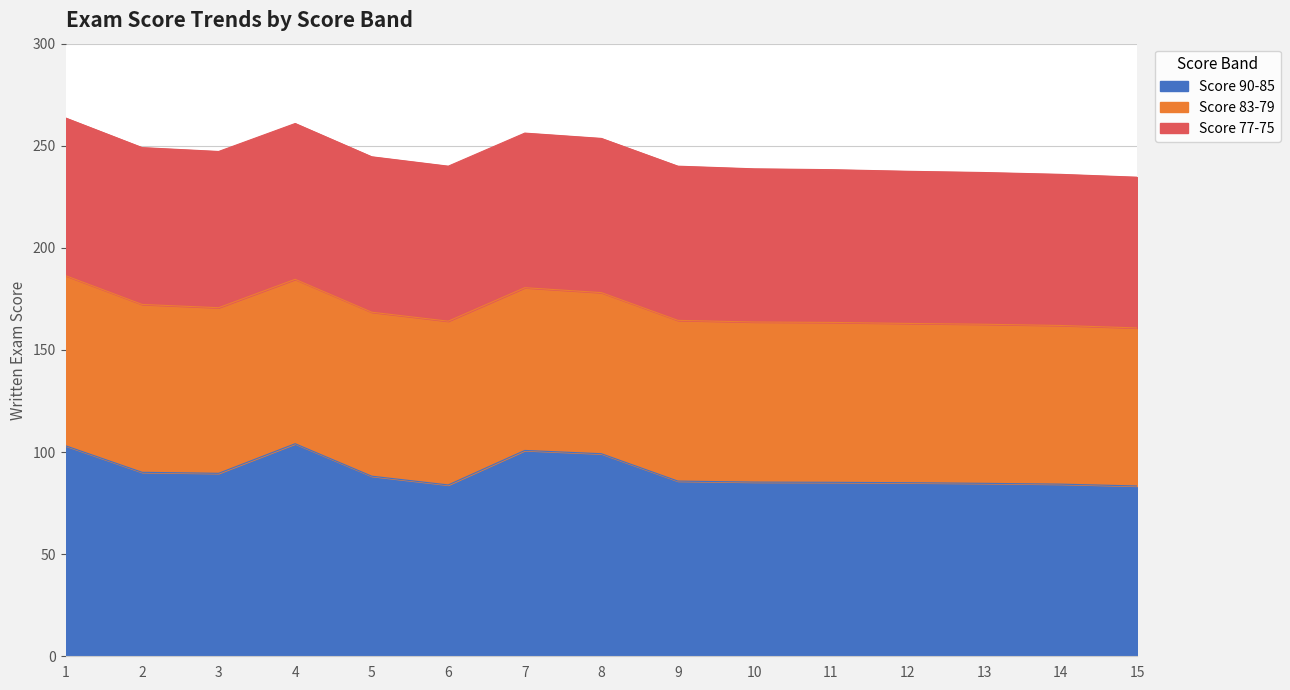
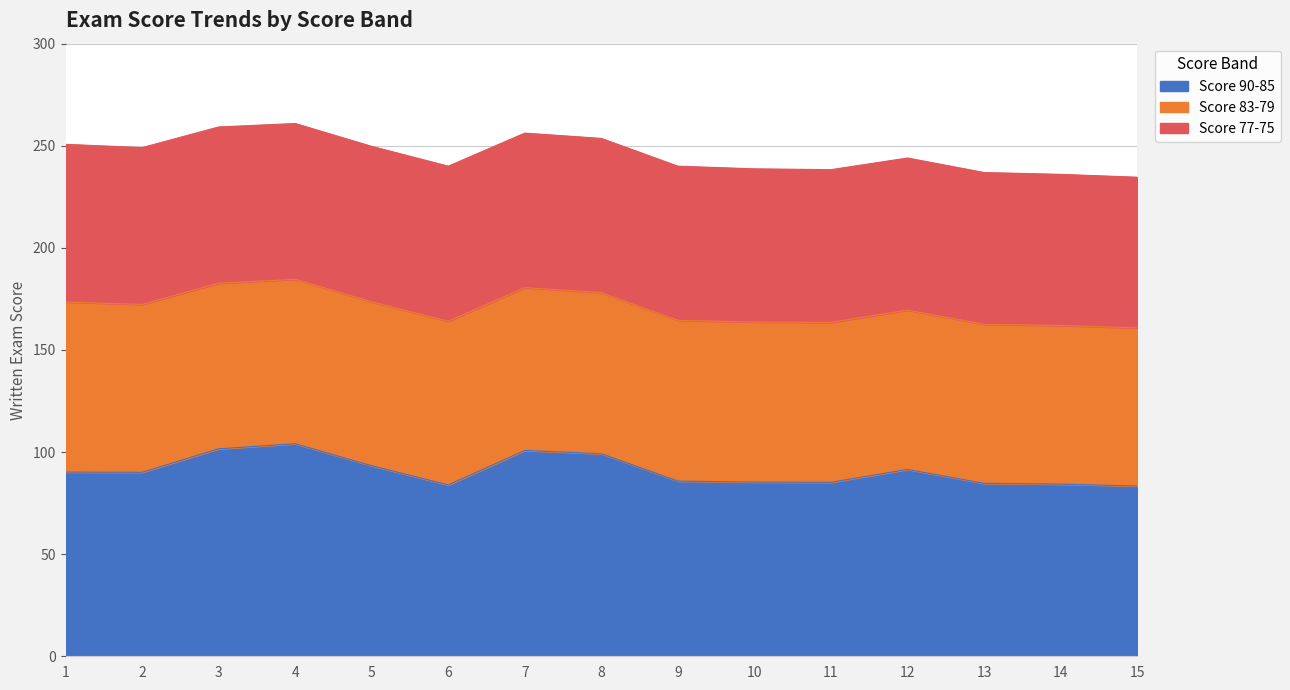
  {
    "Score 90-85": {
-     "1": 103,
+     "1": 90,
      "2": 90,
-     "3": 90,
+     "3": 102,
      "4": 104,
-     "5": 88,
+     "5": 93,
      "6": 84,
      "7": 101,
      "8": 99,
      "9": 86,
      "10": 85,
      "11": 85,
-     "12": 85,
+     "12": 92,
      "13": 85,
      "14": 84,
      "15": 83
    }
  }
